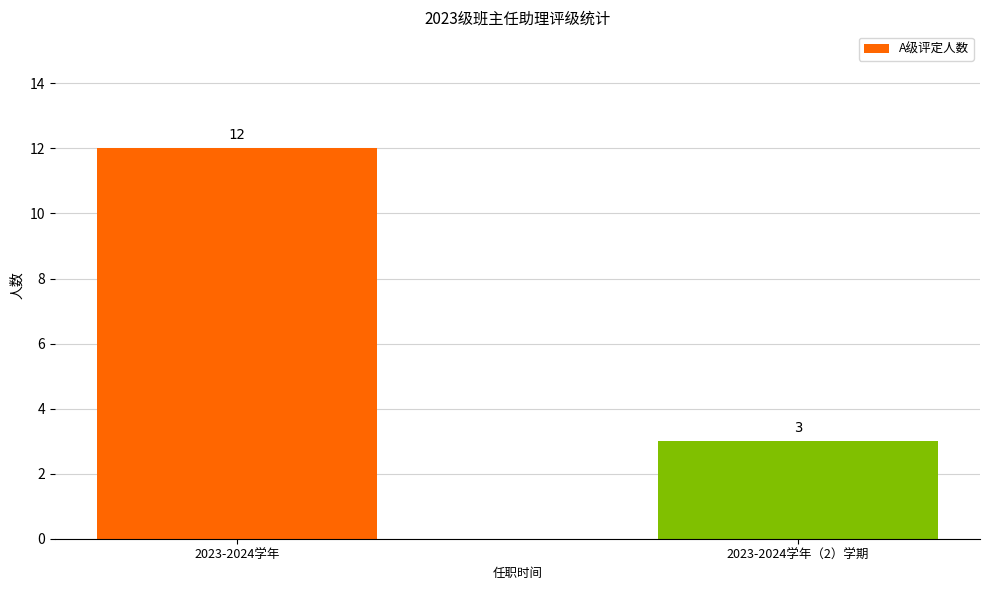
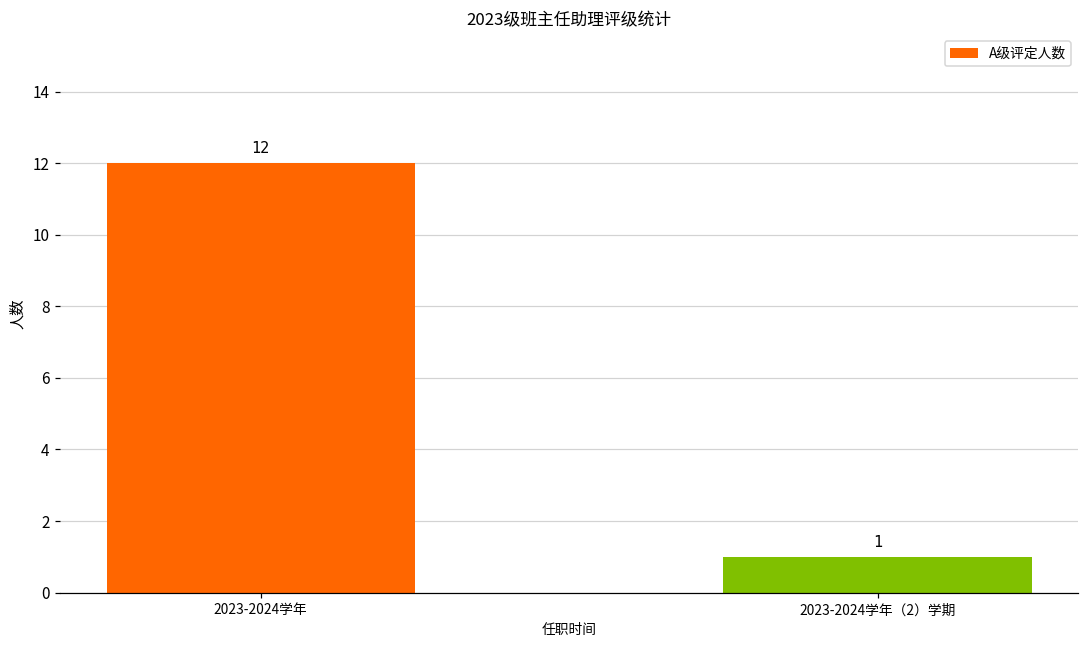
  {
    "2023-2024学年": 12,
-   "2023-2024学年（2）学期": 3
+   "2023-2024学年（2）学期": 1
  }
